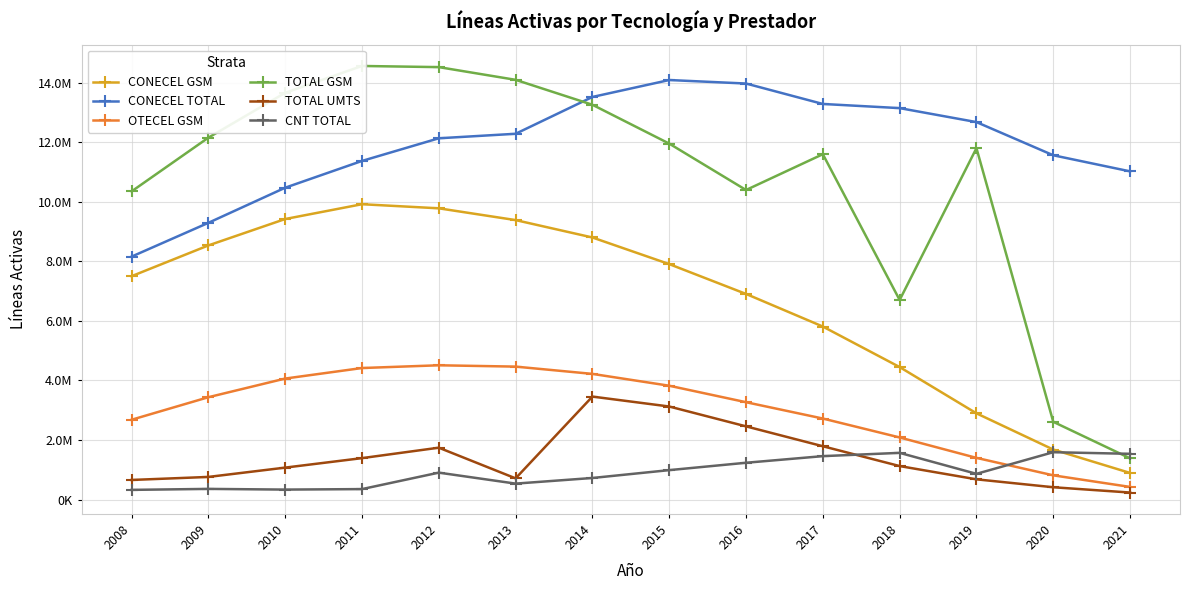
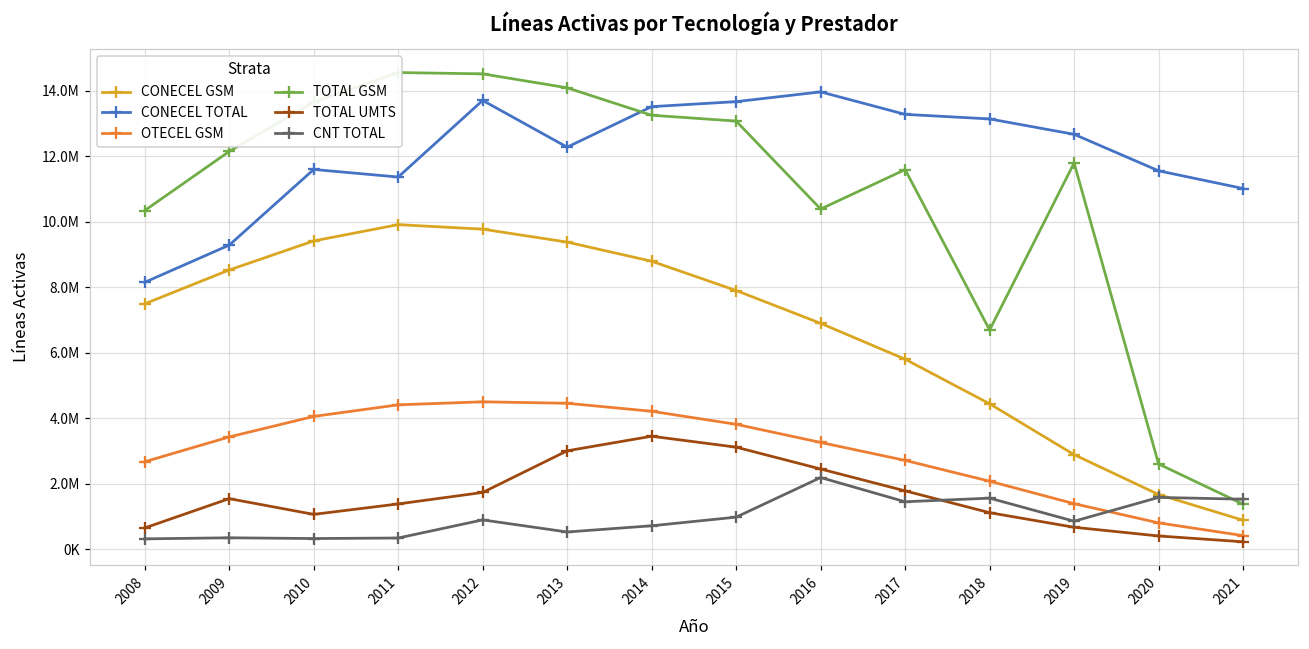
  {
    "CONECEL TOTAL": {
      "2008": 8200000,
      "2009": 9300000,
-     "2010": 10500000,
+     "2010": 11600000,
      "2011": 11400000,
-     "2012": 12100000,
+     "2012": 13700000,
      "2013": 12300000,
      "2014": 13500000,
-     "2015": 14100000,
+     "2015": 13700000,
      "2016": 14000000,
      "2017": 13300000,
      "2018": 13100000,
      "2019": 12700000,
      "2020": 11600000,
      "2021": 11000000
    },
    "TOTAL GSM": {
      "2008": 10300000,
      "2009": 12200000,
      "2012": 14500000,
      "2013": 14100000,
      "2014": 13300000,
-     "2015": 12000000,
+     "2015": 13100000,
      "2016": 10400000,
      "2017": 11600000,
      "2018": 6700000,
      "2019": 11800000,
      "2020": 2600000,
      "2021": 1400000
    },
    "TOTAL UMTS": {
      "2008": 700000,
-     "2009": 800000,
+     "2009": 1600000,
      "2010": 1100000,
      "2011": 1400000,
      "2012": 1700000,
-     "2013": 700000,
+     "2013": 3000000,
      "2014": 3500000,
      "2015": 3100000,
      "2016": 2500000,
      "2017": 1800000,
      "2018": 1100000,
      "2019": 700000,
      "2020": 400000,
      "2021": 200000
    },
    "CNT TOTAL": {
      "2008": 300000,
      "2009": 400000,
      "2010": 300000,
      "2011": 400000,
      "2012": 900000,
      "2013": 500000,
      "2014": 700000,
      "2015": 1000000,
-     "2016": 1200000,
+     "2016": 2200000,
      "2017": 1500000,
      "2018": 1600000,
      "2019": 900000,
      "2020": 1600000,
      "2021": 1500000
    }
  }
